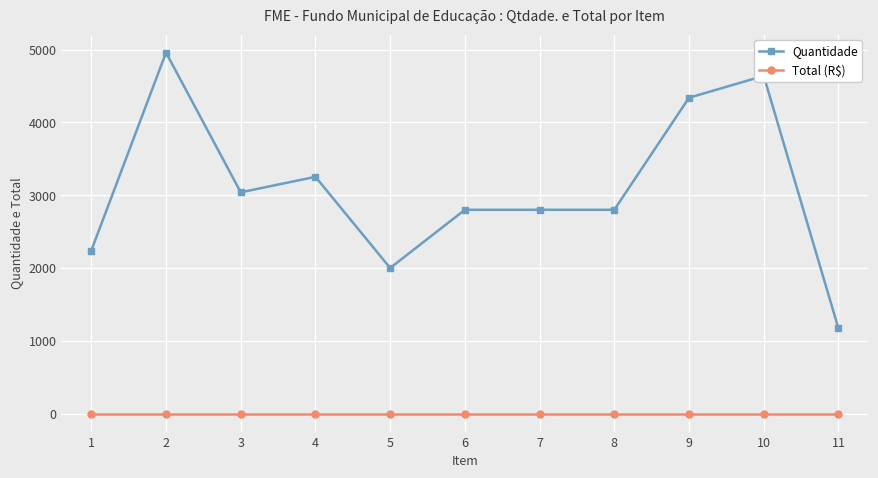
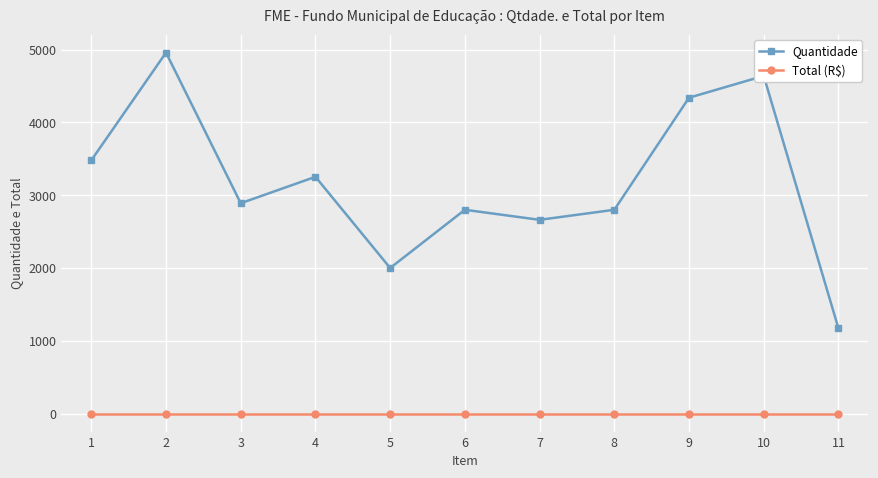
  {
    "Quantidade": {
-     "1": 2200,
+     "1": 3500,
      "2": 5000,
-     "3": 3000,
+     "3": 2900,
      "4": 3300,
      "5": 2000,
      "6": 2800,
-     "7": 2800,
+     "7": 2700,
      "8": 2800,
      "9": 4300,
      "11": 1200
    },
    "Total (R$)": {
      "1": 0,
      "2": 0,
      "3": 0,
      "4": 0,
      "5": 0,
      "6": 0,
      "7": 0,
      "8": 0,
      "9": 0,
      "10": 0,
      "11": 0
    }
  }
